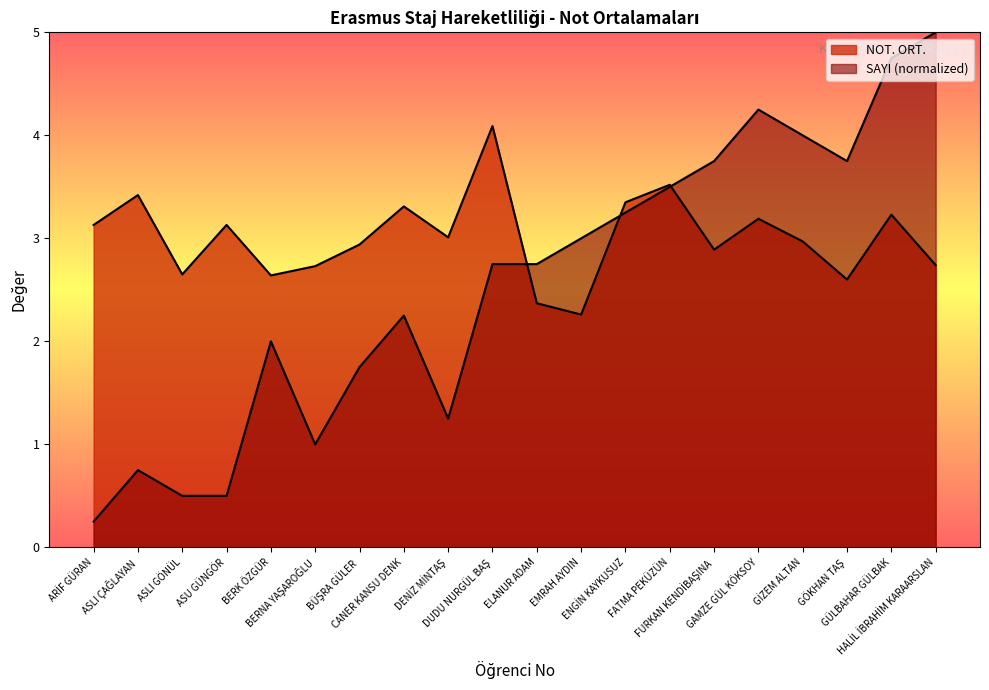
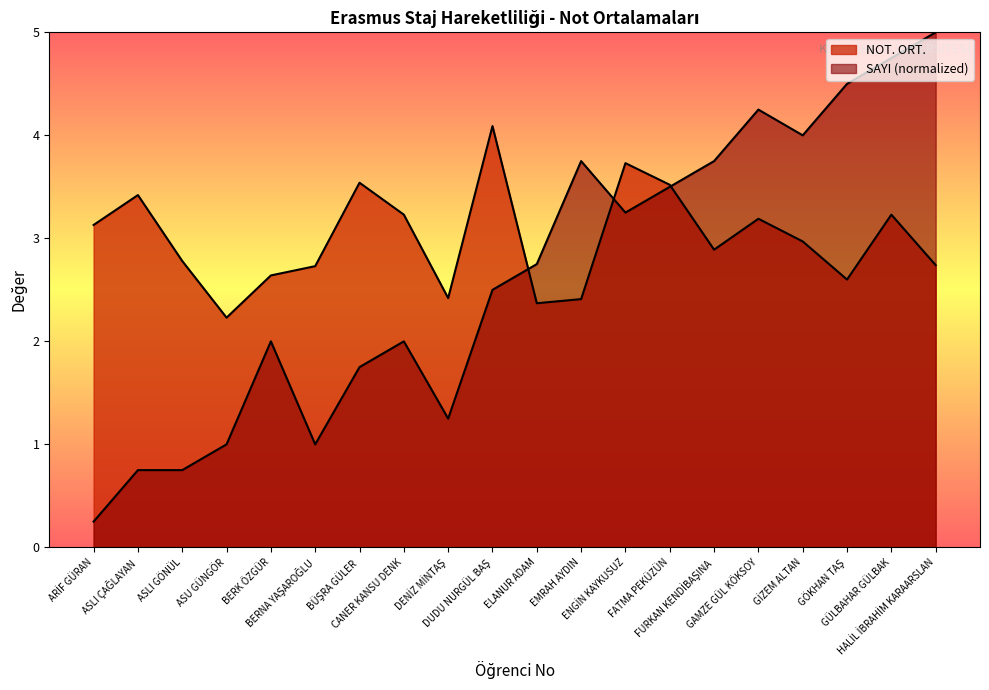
  {
    "NOT. ORT.": {
      "ARİF GÜRAN": 3.13,
      "ASLI ÇAĞLAYAN": 3.42,
-     "ASLI GÖNÜL": 2.65,
-     "ASU GÜNGÖR": 3.13,
+     "ASLI GÖNÜL": 2.78,
+     "ASU GÜNGÖR": 2.23,
      "BERK ÖZGÜR": 2.64,
      "BERNA YAŞAROĞLU": 2.73,
-     "BÜŞRA GÜLER": 2.94,
-     "CANER KANSU DENK": 3.31,
-     "DENİZ MİNTAŞ": 3.01,
+     "BÜŞRA GÜLER": 3.54,
+     "CANER KANSU DENK": 3.23,
+     "DENİZ MİNTAŞ": 2.42,
      "DUDU NURGÜL BAŞ": 4.09,
      "ELANUR ADAM": 2.37,
-     "EMRAH AYDIN": 2.26,
-     "ENGİN KAYKUSUZ": 3.35,
+     "EMRAH AYDIN": 2.41,
+     "ENGİN KAYKUSUZ": 3.73,
      "FURKAN KENDİBAŞINA": 2.89,
      "GAMZE GÜL KÖKSOY": 3.19,
      "GİZEM ALTAN": 2.97,
      "GÖKHAN TAŞ": 2.60,
      "GÜLBAHAR GÜLBAK": 3.23,
      "HALİL İBRAHİM KARAARSLAN": 2.74
    },
    "SAYI (normalized)": {
      "ARİF GÜRAN": 0.25,
      "ASLI ÇAĞLAYAN": 0.75,
-     "ASLI GÖNÜL": 0.50,
-     "ASU GÜNGÖR": 0.50,
+     "ASLI GÖNÜL": 0.75,
+     "ASU GÜNGÖR": 1.00,
      "BERK ÖZGÜR": 2.00,
      "BERNA YAŞAROĞLU": 1.00,
      "BÜŞRA GÜLER": 1.75,
-     "CANER KANSU DENK": 2.25,
+     "CANER KANSU DENK": 2.00,
      "DENİZ MİNTAŞ": 1.25,
-     "DUDU NURGÜL BAŞ": 2.75,
+     "DUDU NURGÜL BAŞ": 2.50,
      "ELANUR ADAM": 2.75,
-     "EMRAH AYDIN": 3.00,
+     "EMRAH AYDIN": 3.75,
      "ENGİN KAYKUSUZ": 3.25,
      "FURKAN KENDİBAŞINA": 3.75,
      "GAMZE GÜL KÖKSOY": 4.25,
      "GİZEM ALTAN": 4.00,
-     "GÖKHAN TAŞ": 3.75,
+     "GÖKHAN TAŞ": 4.50,
      "HALİL İBRAHİM KARAARSLAN": 5.00
    }
  }
